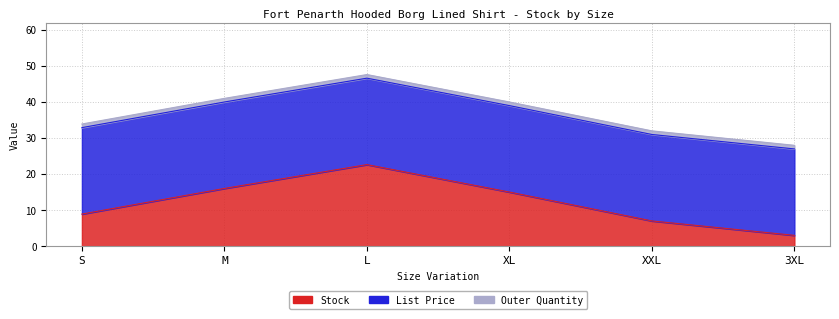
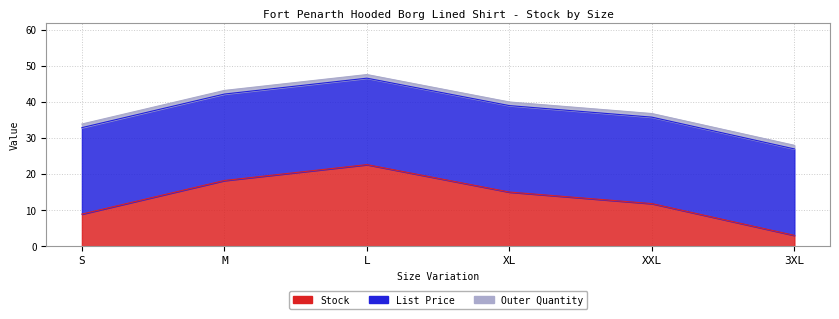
  {
    "Stock": {
      "S": 9,
-     "M": 16,
+     "M": 18,
      "L": 23,
      "XL": 15,
-     "XXL": 7,
+     "XXL": 12,
      "3XL": 3
    },
    "List Price": {
      "S": 24,
      "M": 24,
      "L": 24,
      "XL": 24,
      "XXL": 24,
      "3XL": 24
    },
    "Outer Quantity": {
      "S": 1,
      "M": 1,
      "L": 1,
      "XL": 1,
      "XXL": 1,
      "3XL": 1
    }
  }
